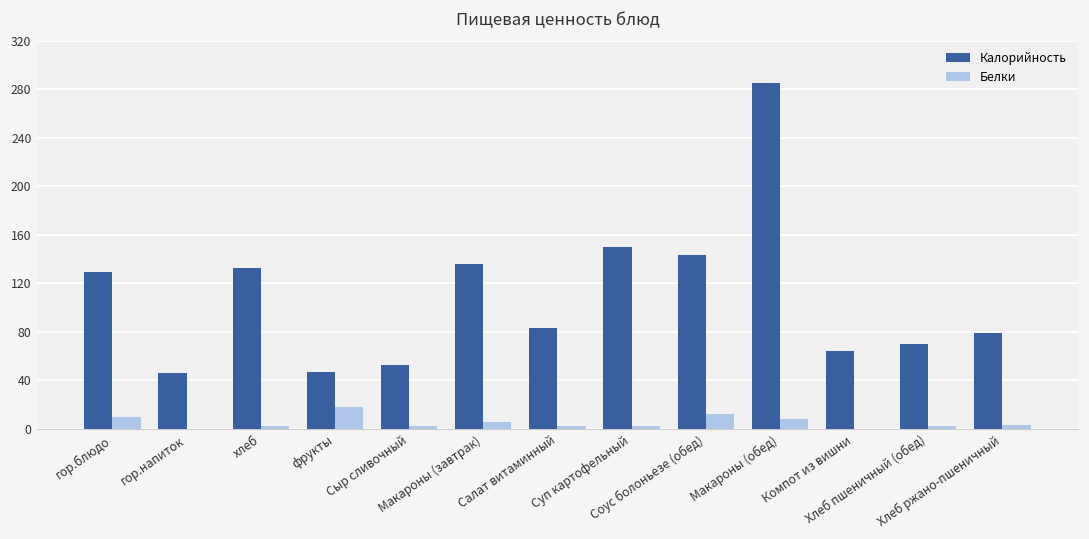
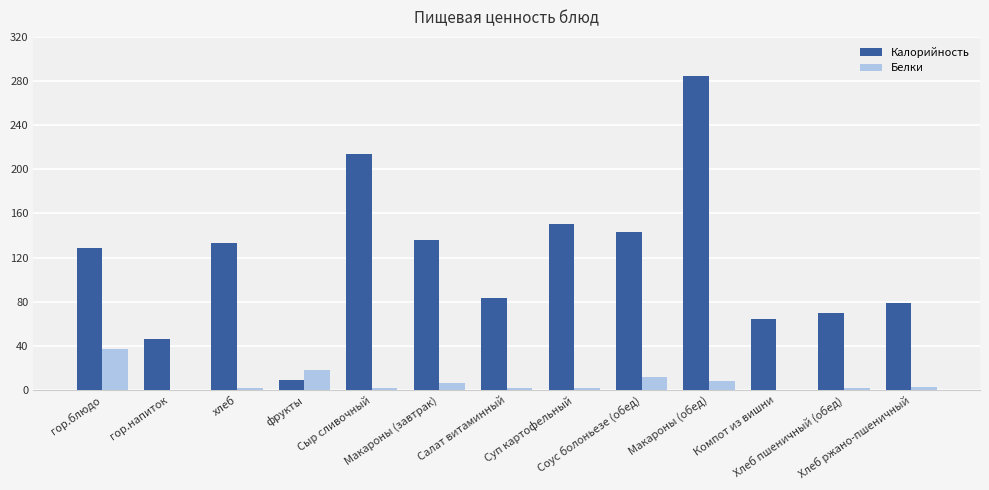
  {
    "Калорийность": {
      "гор.блюдо": 129,
      "гор.напиток": 46,
      "хлеб": 133,
-     "фрукты": 47,
-     "Сыр сливочный": 53,
+     "фрукты": 9,
+     "Сыр сливочный": 214,
      "Макароны (завтрак)": 136,
      "Салат витаминный": 83,
      "Суп картофельный": 150,
      "Соус болоньезе (обед)": 143,
      "Макароны (обед)": 285,
      "Компот из вишни": 64,
      "Хлеб пшеничный (обед)": 70,
      "Хлеб ржано-пшеничный": 79
    },
    "Белки": {
-     "гор.блюдо": 10,
+     "гор.блюдо": 37,
      "гор.напиток": 0,
      "фрукты": 18,
      "Макароны (завтрак)": 6,
      "Соус болоньезе (обед)": 12,
      "Макароны (обед)": 8,
      "Компот из вишни": 0,
      "Хлеб ржано-пшеничный": 3
    }
  }
